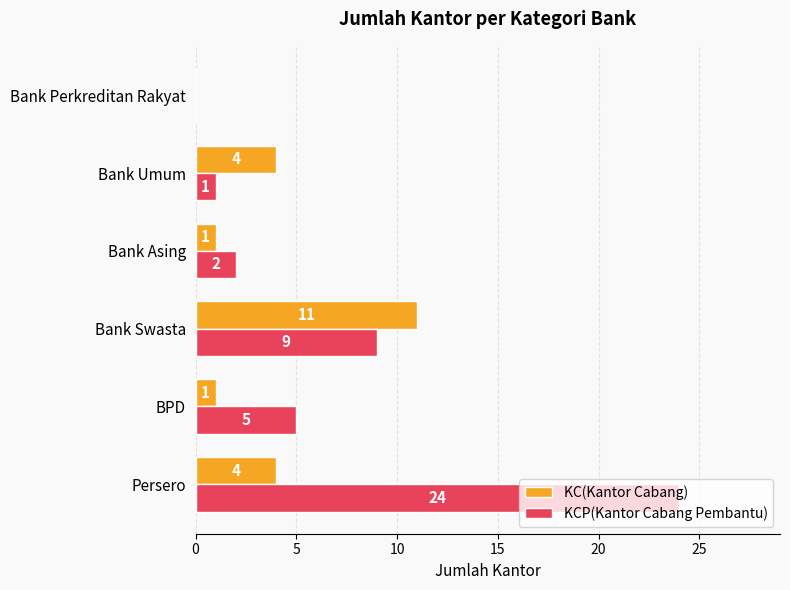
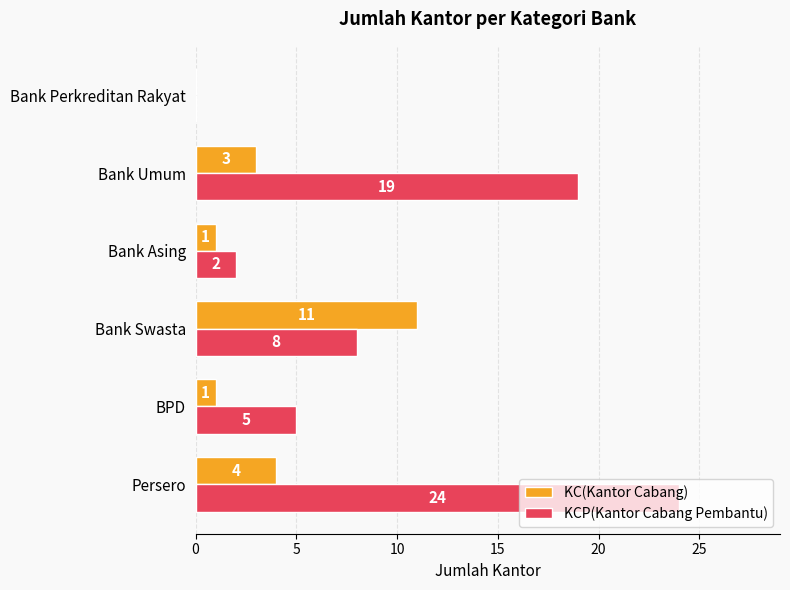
  {
    "KC(Kantor Cabang)": {
-     "Bank Umum": 4,
+     "Bank Umum": 3,
      "Bank Asing": 1,
      "Bank Swasta": 11,
      "BPD": 1,
      "Persero": 4
    },
    "KCP(Kantor Cabang Pembantu)": {
-     "Bank Umum": 1,
+     "Bank Umum": 19,
      "Bank Asing": 2,
-     "Bank Swasta": 9,
+     "Bank Swasta": 8,
      "BPD": 5
    }
  }
